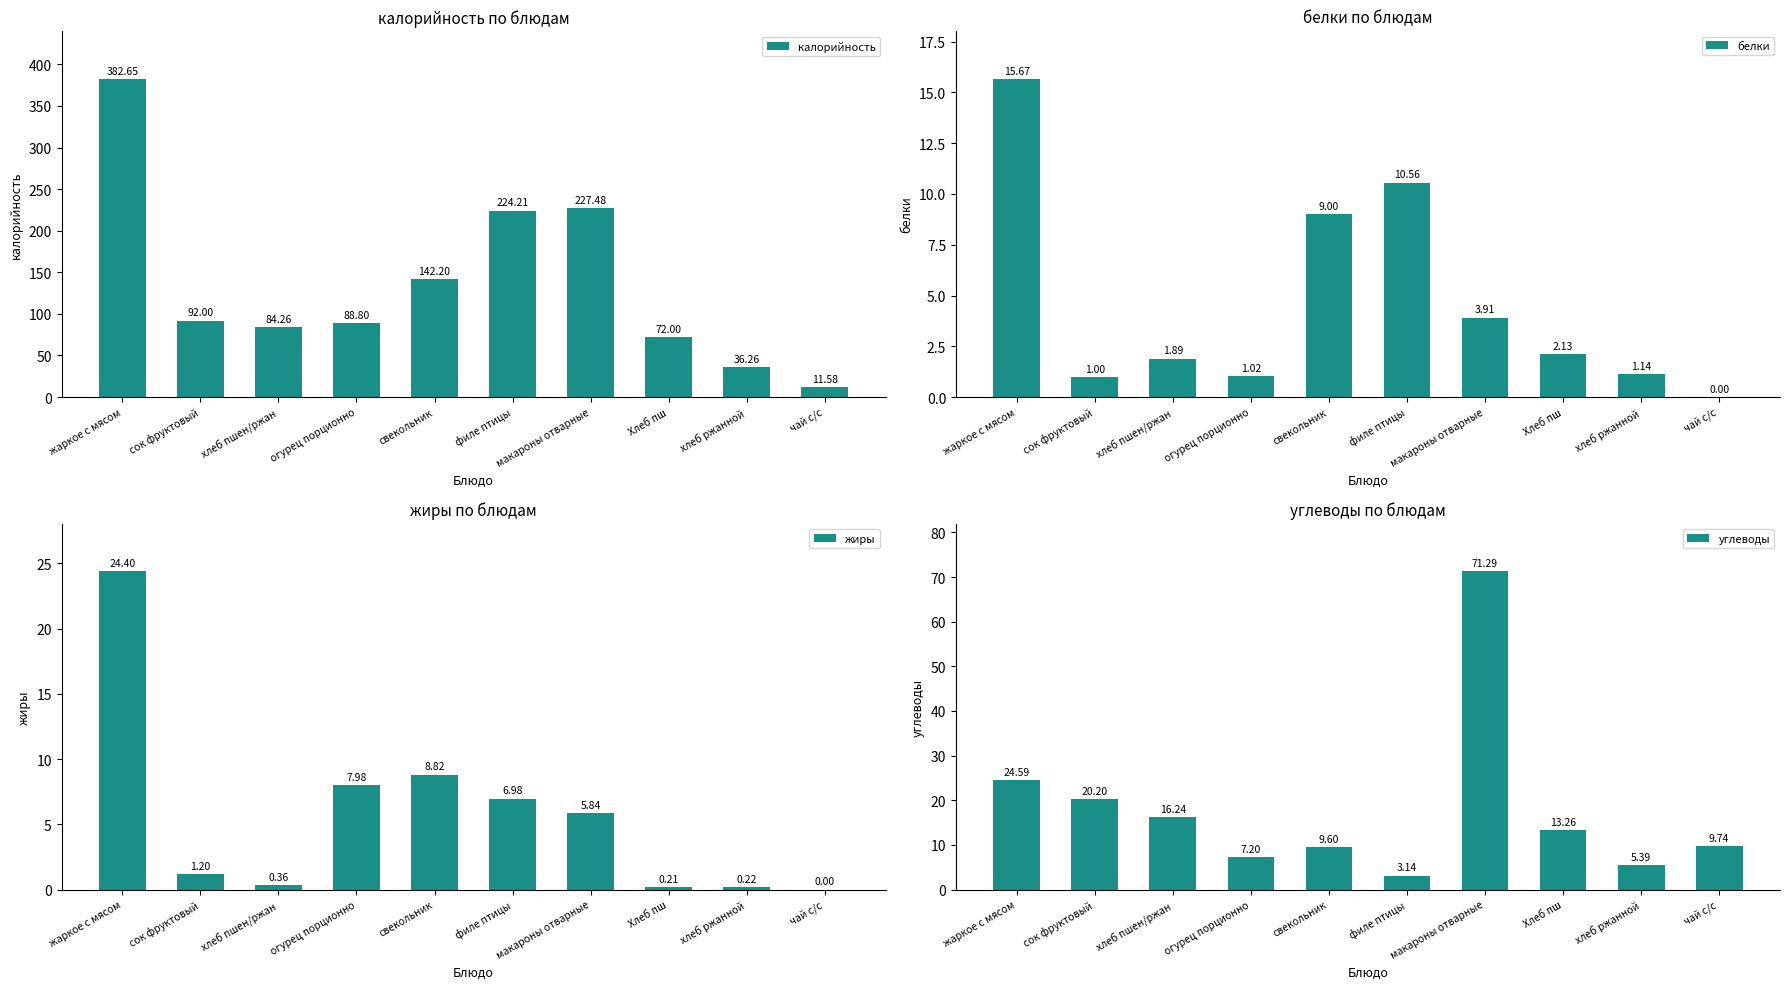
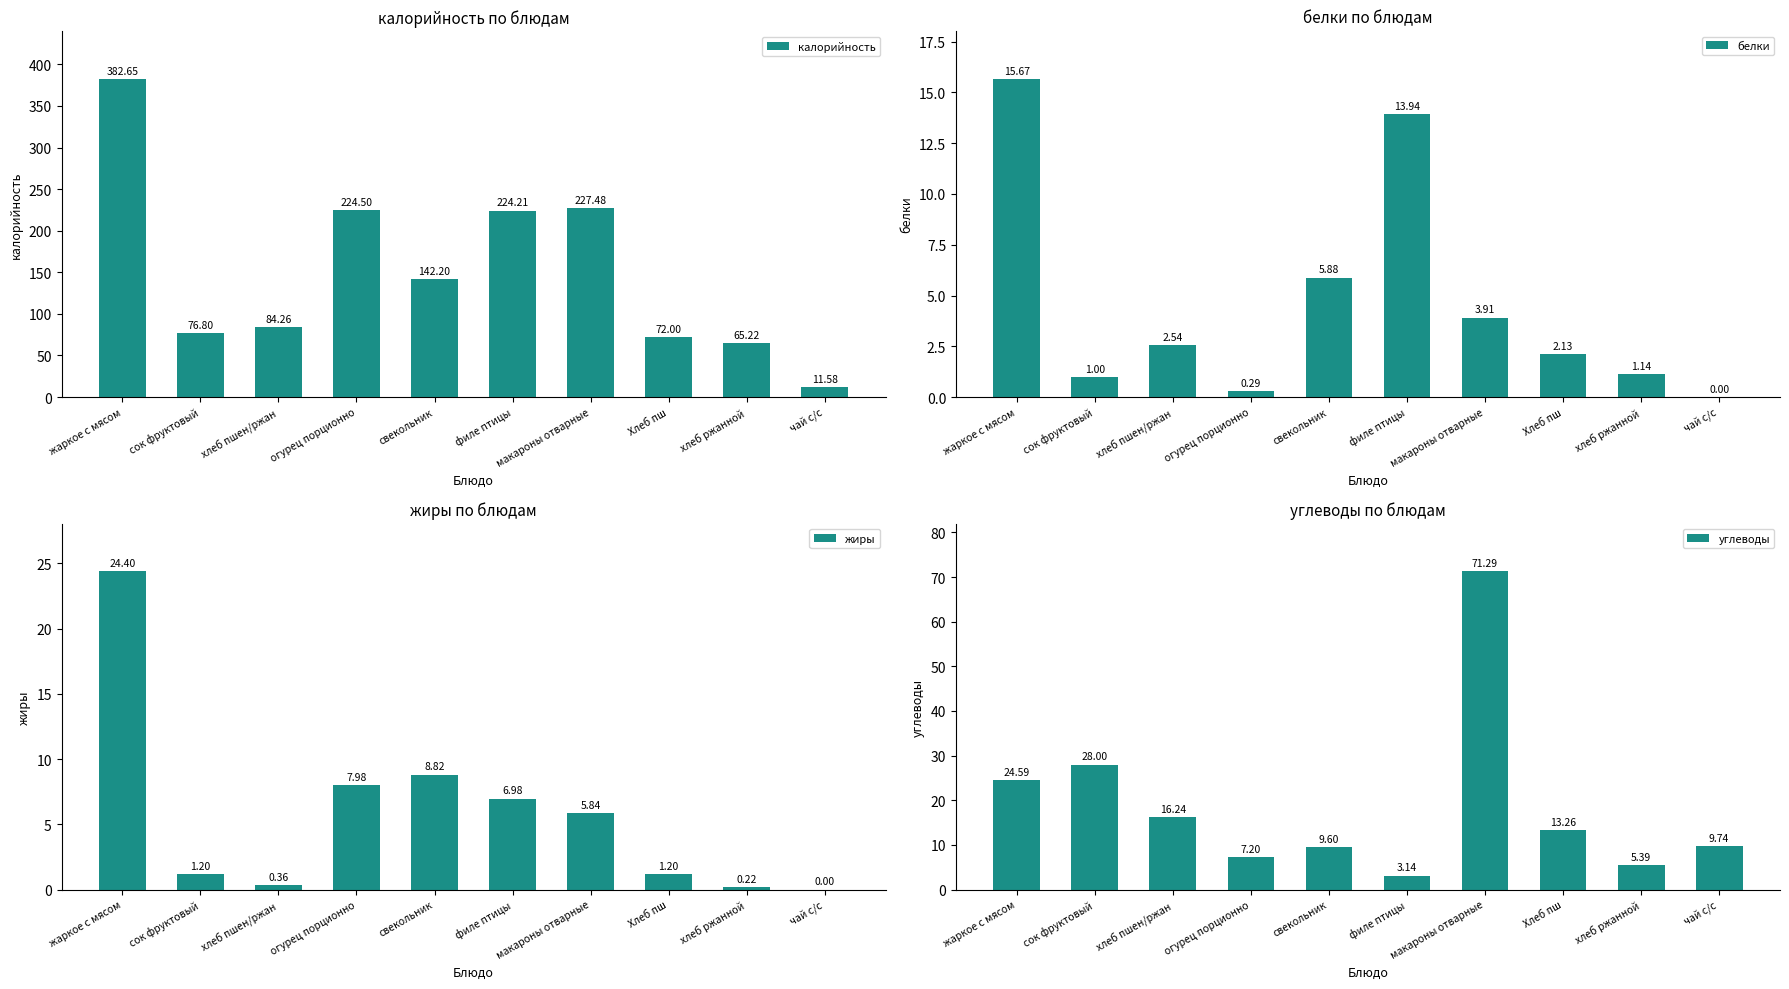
  {
    "калорийность по блюдам": {
      "жаркое с мясом": 382.65,
-     "сок фруктовый": 92.00,
+     "сок фруктовый": 76.80,
      "хлеб пшен/ржан": 84.26,
-     "огурец порционно": 88.80,
+     "огурец порционно": 224.50,
      "свекольник": 142.20,
      "филе птицы": 224.21,
      "макароны отварные": 227.48,
      "Хлеб пш": 72.00,
-     "хлеб ржанной": 36.26,
+     "хлеб ржанной": 65.22,
      "чай с/с": 11.58
    },
    "белки по блюдам": {
      "жаркое с мясом": 15.67,
      "сок фруктовый": 1.00,
-     "хлеб пшен/ржан": 1.89,
-     "огурец порционно": 1.02,
-     "свекольник": 9.00,
-     "филе птицы": 10.56,
+     "хлеб пшен/ржан": 2.54,
+     "огурец порционно": 0.29,
+     "свекольник": 5.88,
+     "филе птицы": 13.94,
      "макароны отварные": 3.91,
      "Хлеб пш": 2.13,
      "хлеб ржанной": 1.14,
      "чай с/с": 0.00
    },
    "жиры по блюдам": {
      "жаркое с мясом": 24.40,
      "сок фруктовый": 1.20,
      "хлеб пшен/ржан": 0.36,
      "огурец порционно": 7.98,
      "свекольник": 8.82,
      "филе птицы": 6.98,
      "макароны отварные": 5.84,
-     "Хлеб пш": 0.21,
+     "Хлеб пш": 1.20,
      "хлеб ржанной": 0.22,
      "чай с/с": 0.00
    },
    "углеводы по блюдам": {
      "жаркое с мясом": 24.59,
-     "сок фруктовый": 20.20,
+     "сок фруктовый": 28.00,
      "хлеб пшен/ржан": 16.24,
      "огурец порционно": 7.20,
      "свекольник": 9.60,
      "филе птицы": 3.14,
      "макароны отварные": 71.29,
      "Хлеб пш": 13.26,
      "хлеб ржанной": 5.39,
      "чай с/с": 9.74
    }
  }
